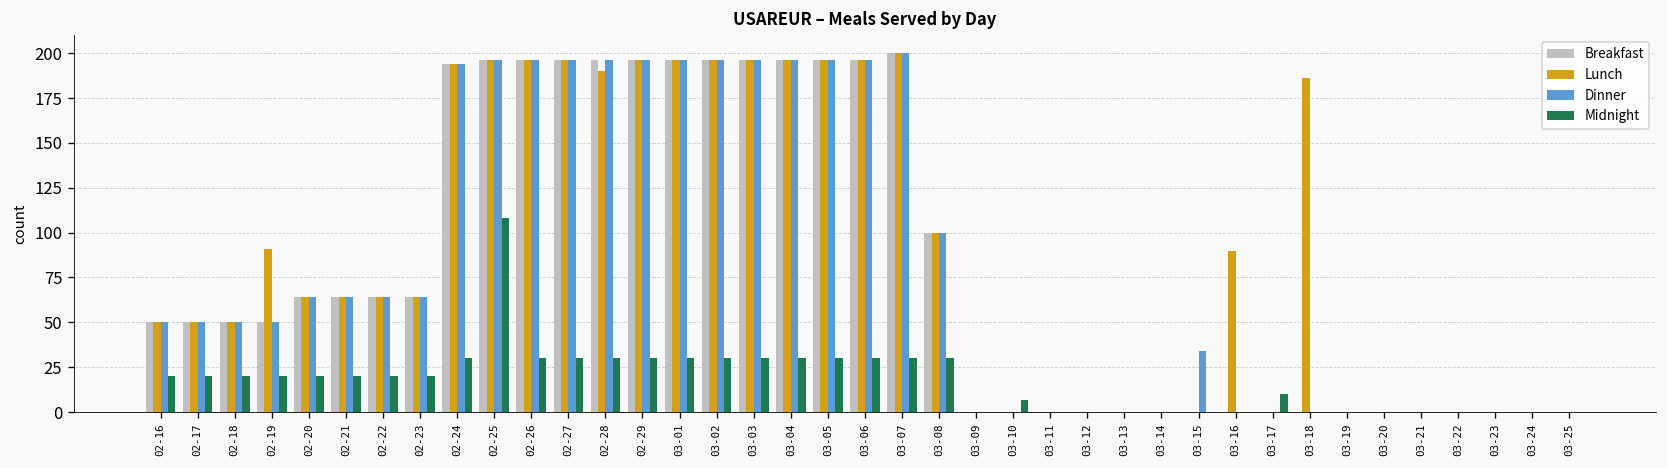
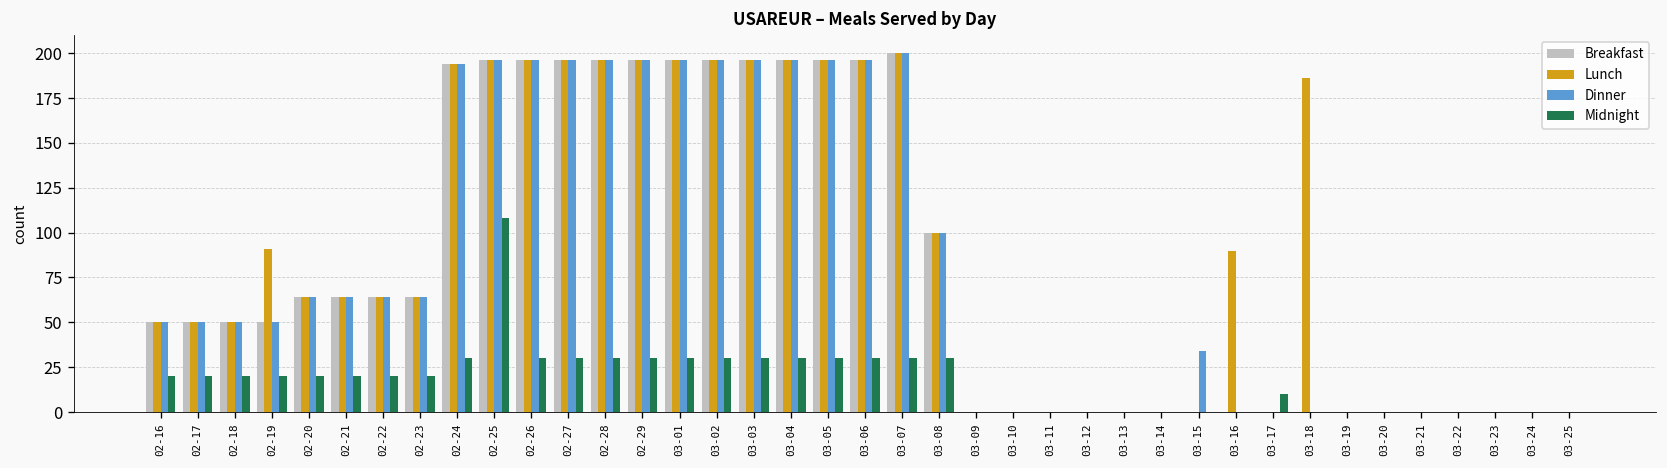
  {
    "Breakfast": {
      "02-16": 50,
      "02-17": 50,
      "02-18": 50,
      "02-19": 50,
      "02-20": 64,
      "02-21": 64,
      "02-22": 64,
      "02-23": 64,
      "02-24": 194,
      "02-25": 196,
      "02-26": 196,
      "02-27": 196,
      "02-28": 196,
      "02-29": 196,
      "03-01": 196,
      "03-02": 196,
      "03-03": 196,
      "03-04": 196,
      "03-05": 196,
      "03-06": 196,
      "03-07": 200,
      "03-08": 100,
      "03-09": 0,
      "03-10": 0,
      "03-11": 0,
      "03-12": 0,
      "03-13": 0,
      "03-14": 0,
      "03-15": 0,
      "03-16": 0,
      "03-17": 0,
      "03-18": 0,
      "03-19": 0,
      "03-20": 0,
      "03-21": 0,
      "03-22": 0,
      "03-23": 0,
      "03-24": 0,
      "03-25": 0
    },
    "Lunch": {
      "02-16": 50,
      "02-17": 50,
      "02-18": 50,
      "02-19": 91,
      "02-20": 64,
      "02-21": 64,
      "02-22": 64,
      "02-23": 64,
      "02-24": 194,
      "02-25": 196,
      "02-26": 196,
      "02-27": 196,
-     "02-28": 190,
+     "02-28": 196,
      "02-29": 196,
      "03-01": 196,
      "03-02": 196,
      "03-03": 196,
      "03-04": 196,
      "03-05": 196,
      "03-06": 196,
      "03-07": 200,
      "03-08": 100,
      "03-09": 0,
      "03-10": 0,
      "03-11": 0,
      "03-12": 0,
      "03-13": 0,
      "03-14": 0,
      "03-15": 0,
      "03-16": 90,
      "03-17": 0,
      "03-18": 186,
      "03-19": 0,
      "03-20": 0,
      "03-21": 0,
      "03-22": 0,
      "03-23": 0,
      "03-24": 0,
      "03-25": 0
    },
    "Dinner": {
      "02-16": 50,
      "02-17": 50,
      "02-18": 50,
      "02-19": 50,
      "02-20": 64,
      "02-21": 64,
      "02-22": 64,
      "02-23": 64,
      "02-24": 194,
      "02-25": 196,
      "02-26": 196,
      "02-27": 196,
      "02-28": 196,
      "02-29": 196,
      "03-01": 196,
      "03-02": 196,
      "03-03": 196,
      "03-04": 196,
      "03-05": 196,
      "03-06": 196,
      "03-07": 200,
      "03-08": 100,
      "03-09": 0,
      "03-10": 0,
      "03-11": 0,
      "03-12": 0,
      "03-13": 0,
      "03-14": 0,
      "03-15": 34,
      "03-16": 0,
      "03-17": 0,
      "03-18": 0,
      "03-19": 0,
      "03-20": 0,
      "03-21": 0,
      "03-22": 0,
      "03-23": 0,
      "03-24": 0,
      "03-25": 0
    },
    "Midnight": {
      "02-16": 20,
      "02-17": 20,
      "02-18": 20,
      "02-19": 20,
      "02-20": 20,
      "02-21": 20,
      "02-22": 20,
      "02-23": 20,
      "02-24": 30,
      "02-25": 108,
      "02-26": 30,
      "02-27": 30,
      "02-28": 30,
      "02-29": 30,
      "03-01": 30,
      "03-02": 30,
      "03-03": 30,
      "03-04": 30,
      "03-05": 30,
      "03-06": 30,
      "03-07": 30,
      "03-08": 30,
      "03-09": 0,
-     "03-10": 7,
+     "03-10": 0,
      "03-11": 0,
      "03-12": 0,
      "03-13": 0,
      "03-14": 0,
      "03-15": 0,
      "03-16": 0,
      "03-17": 10,
      "03-18": 0,
      "03-19": 0,
      "03-20": 0,
      "03-21": 0,
      "03-22": 0,
      "03-23": 0,
      "03-24": 0,
      "03-25": 0
    }
  }
